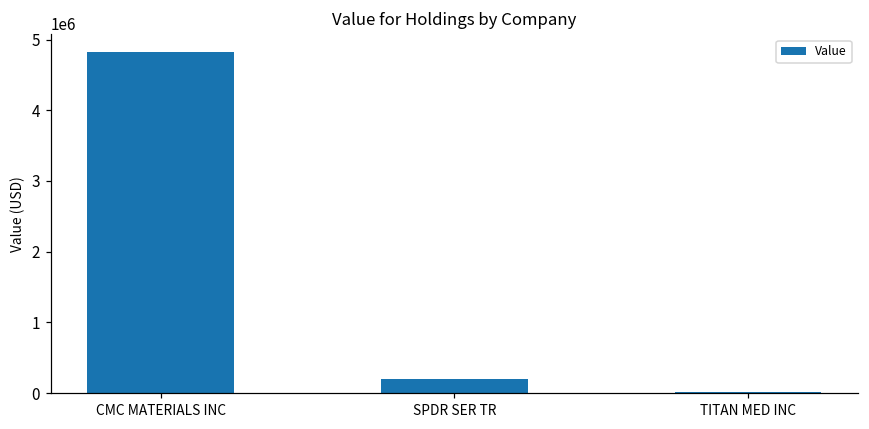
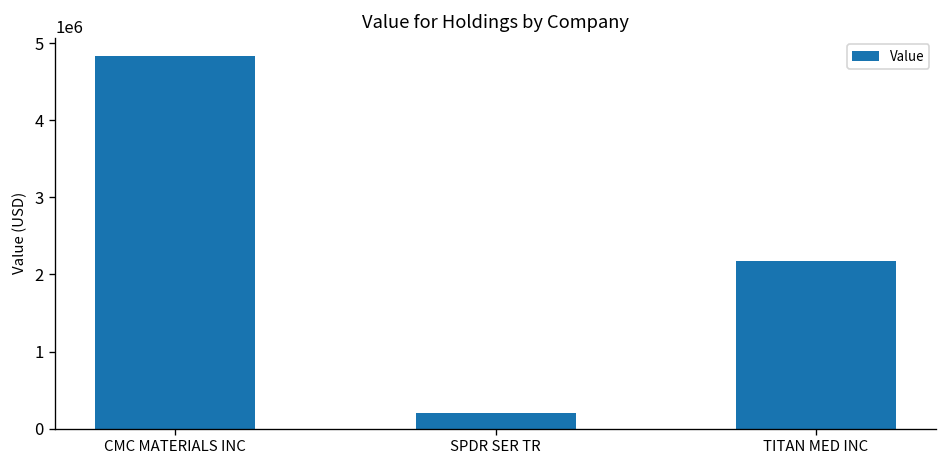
  {
    "CMC MATERIALS INC": 4800000,
    "SPDR SER TR": 200000,
-   "TITAN MED INC": 0
+   "TITAN MED INC": 2200000
  }
